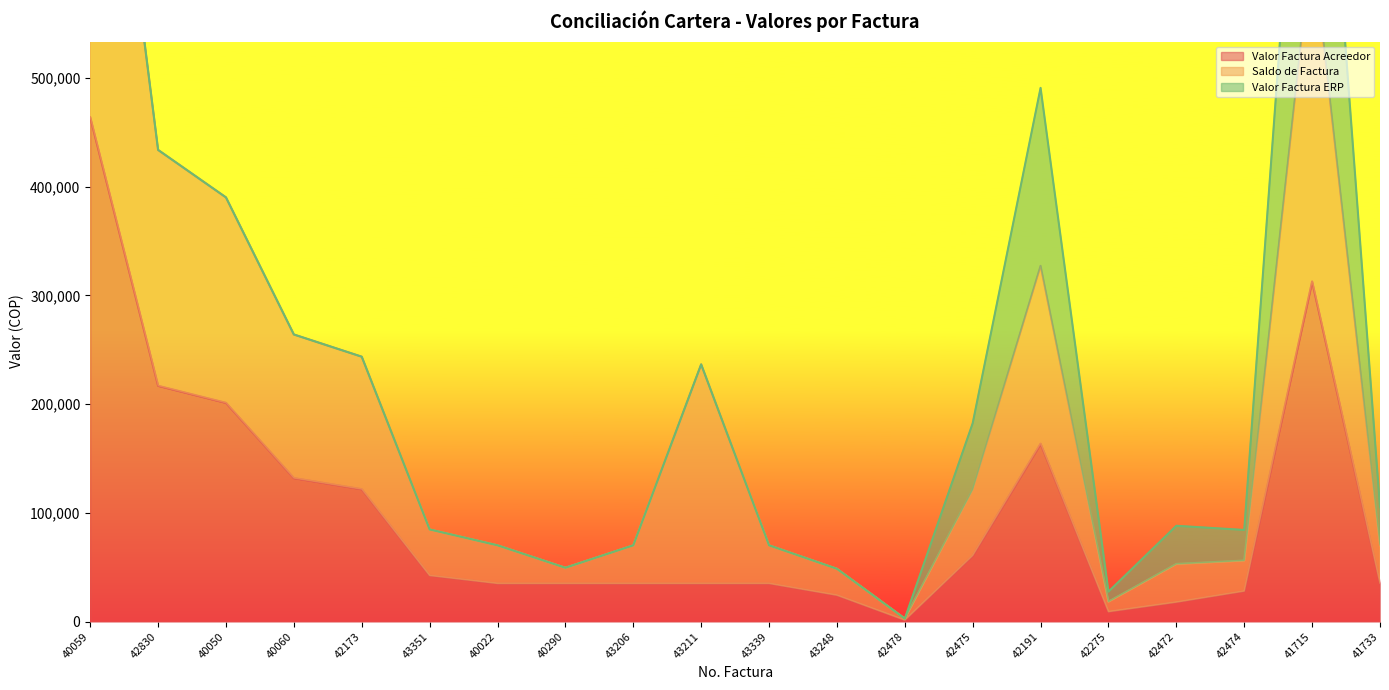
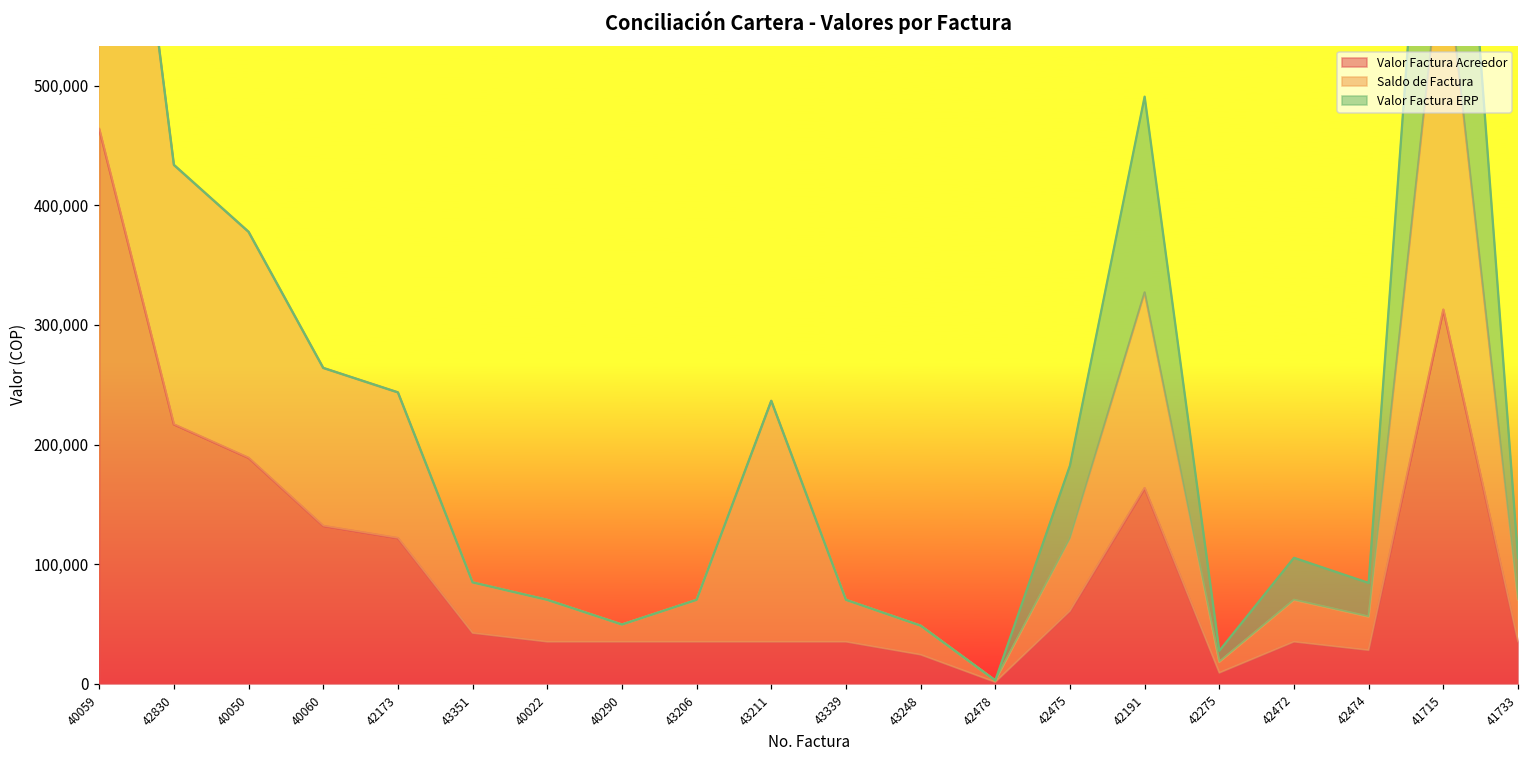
  {
    "Valor Factura Acreedor": {
      "40059": "464,000",
      "42830": "217,000",
-     "40050": "201,000",
+     "40050": "189,000",
      "40060": "132,000",
      "42173": "122,000",
      "43351": "42,000",
      "40022": "35,000",
      "40290": "35,000",
      "43206": "35,000",
      "43211": "35,000",
      "43339": "35,000",
      "43248": "24,000",
      "42475": "61,000",
      "42191": "164,000",
      "42275": "9,000",
-     "42472": "18,000",
+     "42472": "35,000",
      "42474": "28,000",
      "41715": "313,000",
      "41733": "35,000"
    },
    "Saldo de Factura": {
      "42475": "61,000",
      "42191": "164,000",
      "42275": "9,000",
      "42472": "35,000",
      "42474": "28,000",
      "41733": "35,000"
    },
    "Valor Factura ERP": {
      "42475": "61,000",
      "42191": "164,000",
      "42275": "9,000",
      "42472": "35,000",
      "42474": "28,000",
      "41733": "35,000"
    }
  }
